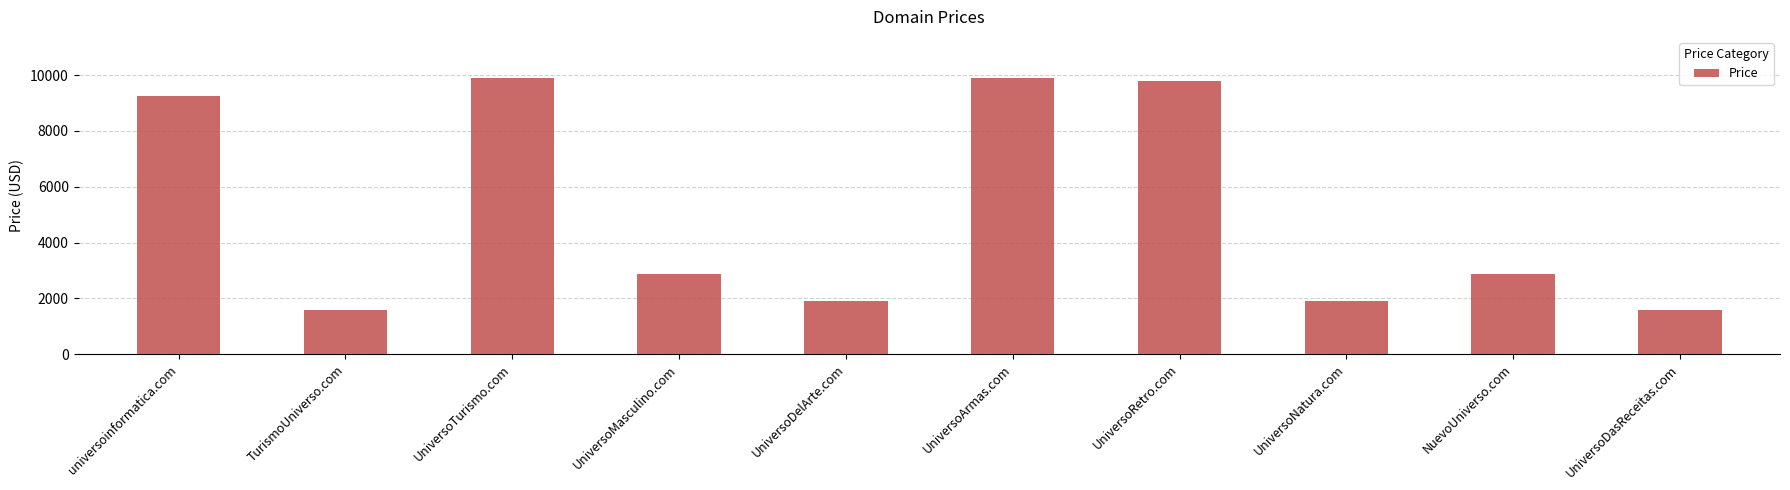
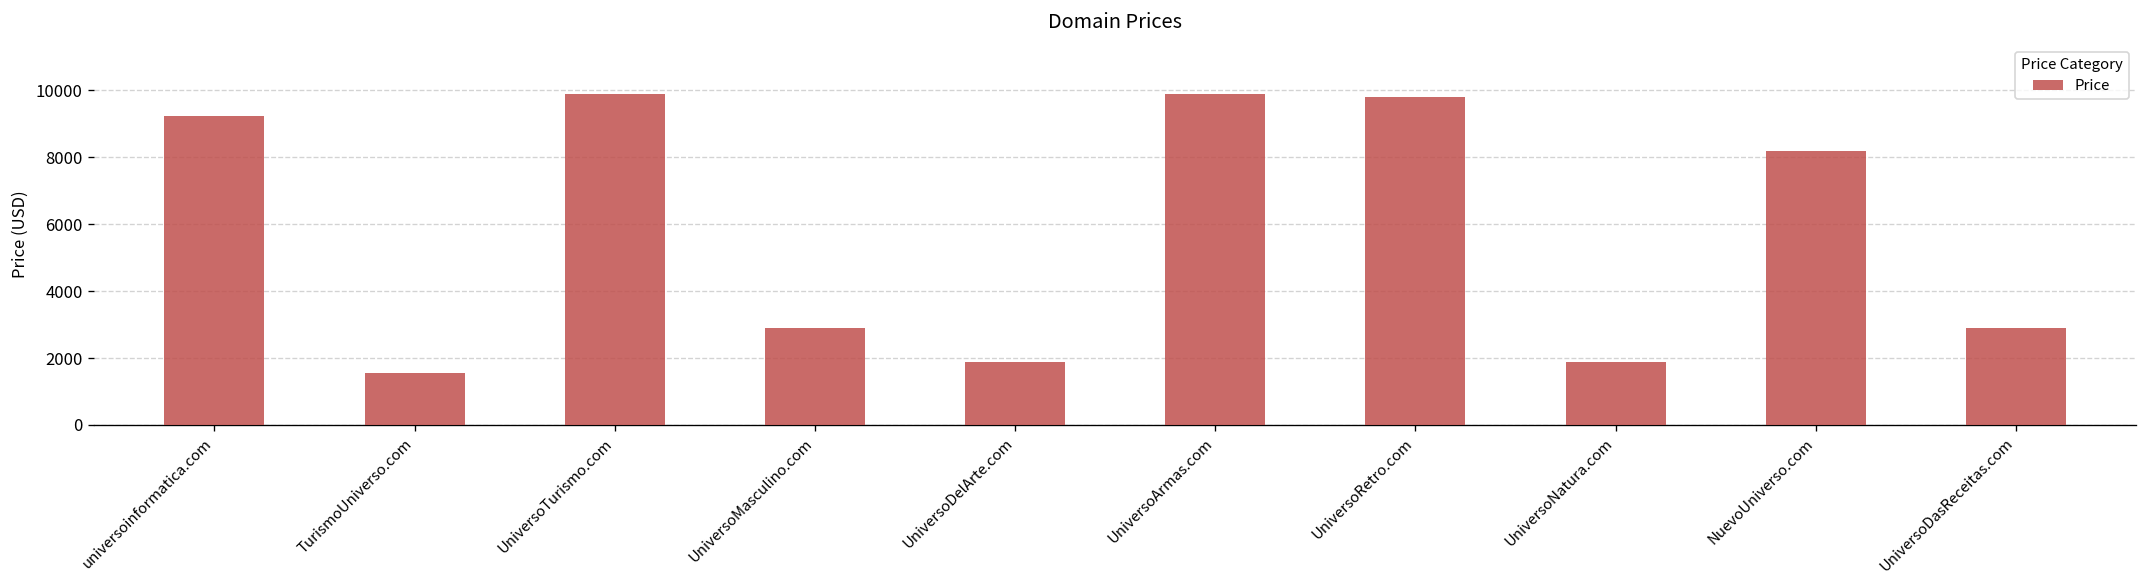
  {
    "universoinformatica.com": 9200,
    "TurismoUniverso.com": 1600,
    "UniversoTurismo.com": 9900,
    "UniversoMasculino.com": 2900,
    "UniversoDelArte.com": 1900,
    "UniversoArmas.com": 9900,
    "UniversoRetro.com": 9800,
    "UniversoNatura.com": 1900,
-   "NuevoUniverso.com": 2900,
-   "UniversoDasReceitas.com": 1600
+   "NuevoUniverso.com": 8200,
+   "UniversoDasReceitas.com": 2900
  }
